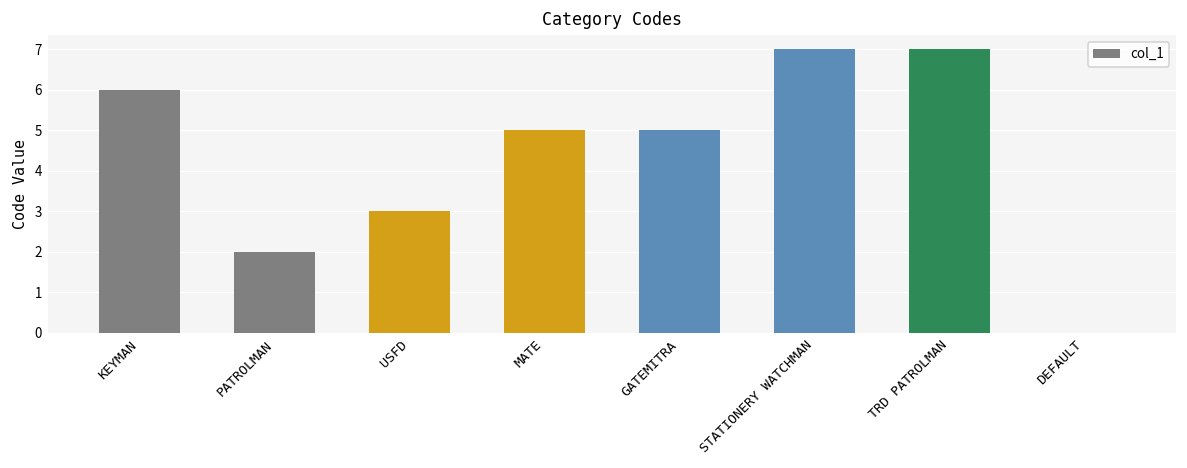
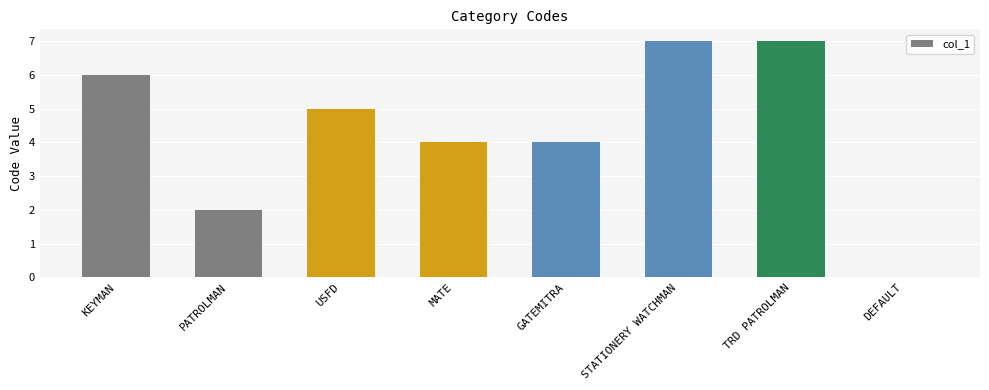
  {
    "KEYMAN": 6,
    "PATROLMAN": 2,
-   "USFD": 3,
-   "MATE": 5,
-   "GATEMITRA": 5,
+   "USFD": 5,
+   "MATE": 4,
+   "GATEMITRA": 4,
    "STATIONERY WATCHMAN": 7,
    "TRD PATROLMAN": 7,
    "DEFAULT": 0
  }
